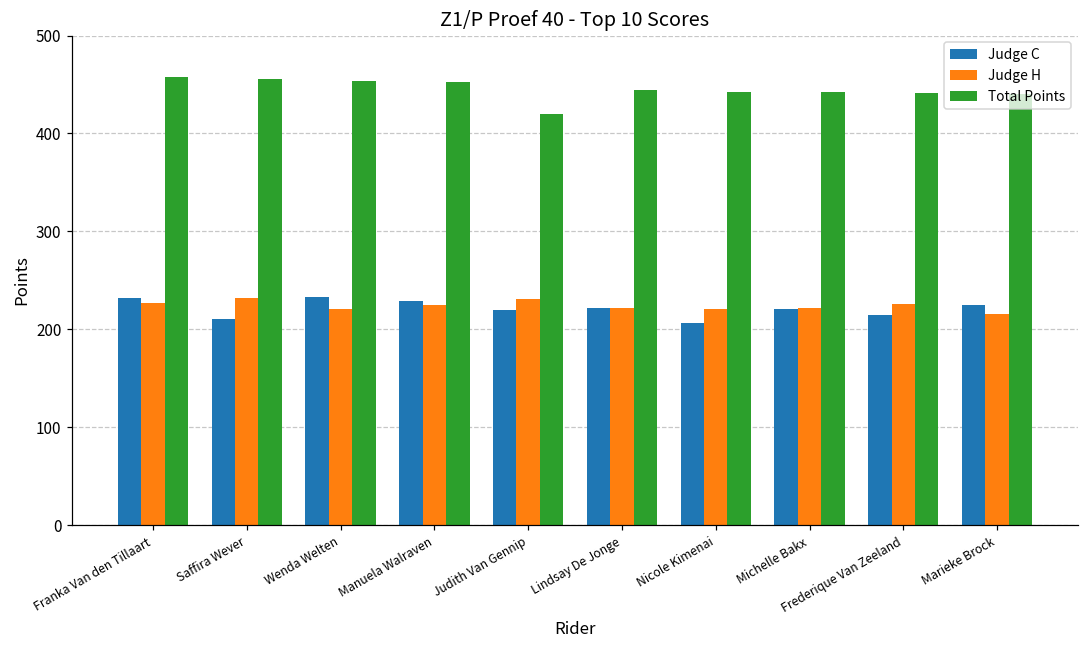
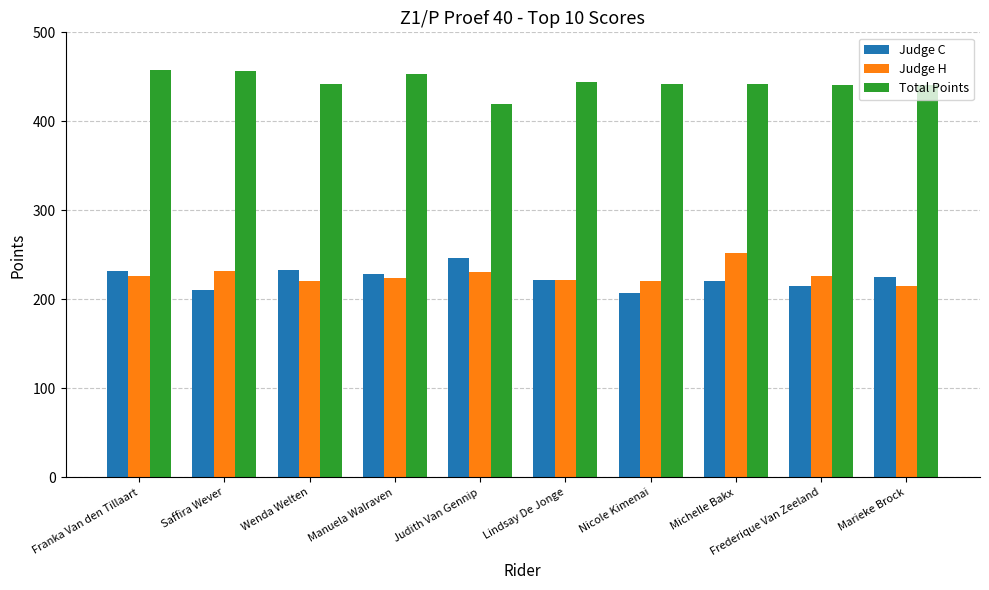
  {
    "Judge C": {
      "Franka Van den Tillaart": 230,
      "Saffira Wever": 210,
      "Wenda Welten": 230,
      "Manuela Walraven": 230,
-     "Judith Van Gennip": 220,
+     "Judith Van Gennip": 250,
      "Lindsay De Jonge": 220,
      "Nicole Kimenai": 210,
      "Michelle Bakx": 220,
      "Frederique Van Zeeland": 220,
      "Marieke Brock": 230
    },
    "Judge H": {
      "Franka Van den Tillaart": 230,
      "Saffira Wever": 230,
      "Wenda Welten": 220,
      "Manuela Walraven": 220,
      "Judith Van Gennip": 230,
      "Lindsay De Jonge": 220,
      "Nicole Kimenai": 220,
-     "Michelle Bakx": 220,
+     "Michelle Bakx": 250,
      "Frederique Van Zeeland": 230,
      "Marieke Brock": 220
    },
    "Total Points": {
      "Franka Van den Tillaart": 460,
      "Saffira Wever": 460,
-     "Wenda Welten": 450,
+     "Wenda Welten": 440,
      "Manuela Walraven": 450,
      "Judith Van Gennip": 420,
      "Lindsay De Jonge": 440,
      "Nicole Kimenai": 440,
      "Michelle Bakx": 440,
      "Frederique Van Zeeland": 440
    }
  }
